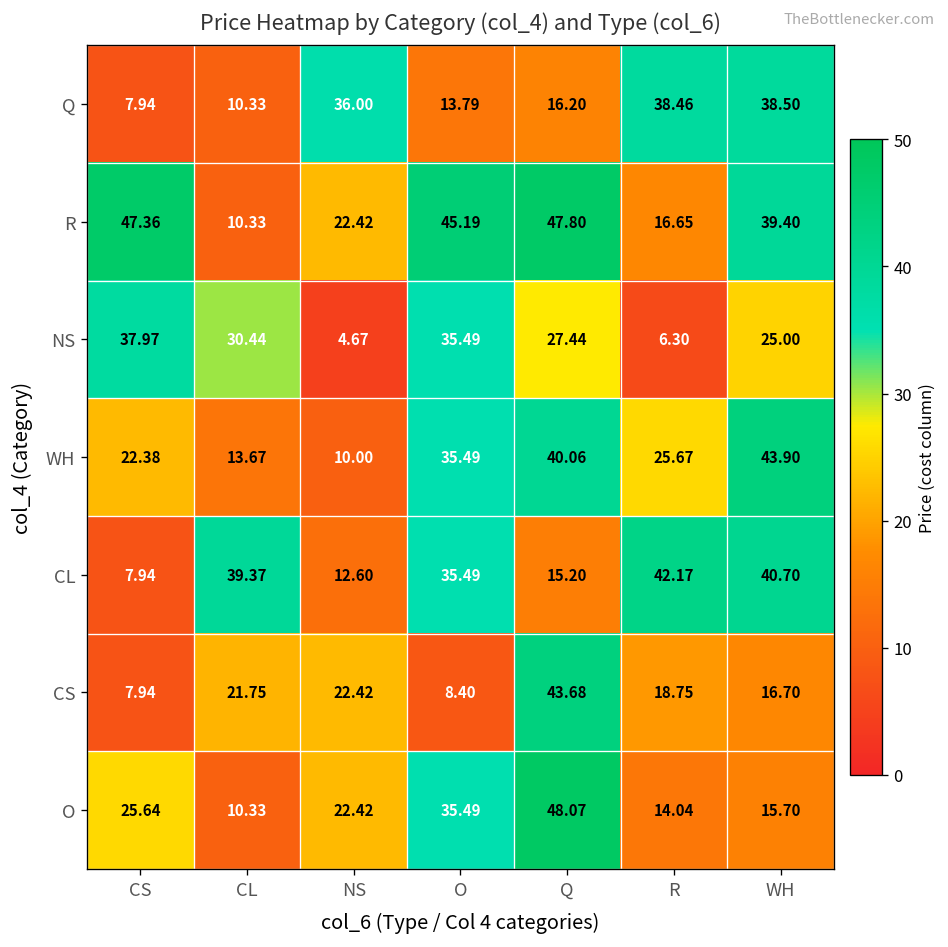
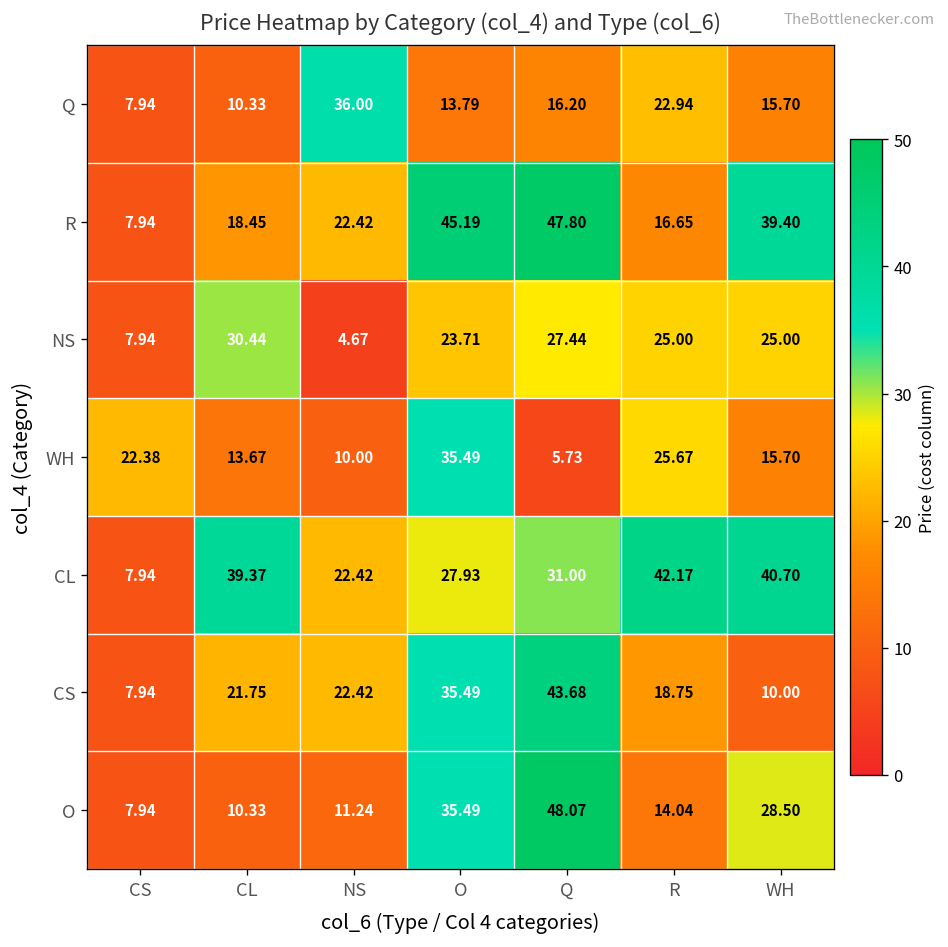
  {
    "Q": {
      "CS": 7.94,
      "CL": 10.33,
      "NS": 36.00,
      "O": 13.79,
      "Q": 16.20,
-     "R": 38.46,
-     "WH": 38.50
+     "R": 22.94,
+     "WH": 15.70
    },
    "R": {
-     "CS": 47.36,
-     "CL": 10.33,
+     "CS": 7.94,
+     "CL": 18.45,
      "NS": 22.42,
      "O": 45.19,
      "Q": 47.80,
      "R": 16.65,
      "WH": 39.40
    },
    "NS": {
-     "CS": 37.97,
+     "CS": 7.94,
      "CL": 30.44,
      "NS": 4.67,
-     "O": 35.49,
+     "O": 23.71,
      "Q": 27.44,
-     "R": 6.30,
+     "R": 25.00,
      "WH": 25.00
    },
    "WH": {
      "CS": 22.38,
      "CL": 13.67,
      "NS": 10.00,
      "O": 35.49,
-     "Q": 40.06,
+     "Q": 5.73,
      "R": 25.67,
-     "WH": 43.90
+     "WH": 15.70
    },
    "CL": {
      "CS": 7.94,
      "CL": 39.37,
-     "NS": 12.60,
-     "O": 35.49,
-     "Q": 15.20,
+     "NS": 22.42,
+     "O": 27.93,
+     "Q": 31.00,
      "R": 42.17,
      "WH": 40.70
    },
    "CS": {
      "CS": 7.94,
      "CL": 21.75,
      "NS": 22.42,
-     "O": 8.40,
+     "O": 35.49,
      "Q": 43.68,
      "R": 18.75,
-     "WH": 16.70
+     "WH": 10.00
    },
    "O": {
-     "CS": 25.64,
+     "CS": 7.94,
      "CL": 10.33,
-     "NS": 22.42,
+     "NS": 11.24,
      "O": 35.49,
      "Q": 48.07,
      "R": 14.04,
-     "WH": 15.70
+     "WH": 28.50
    }
  }
